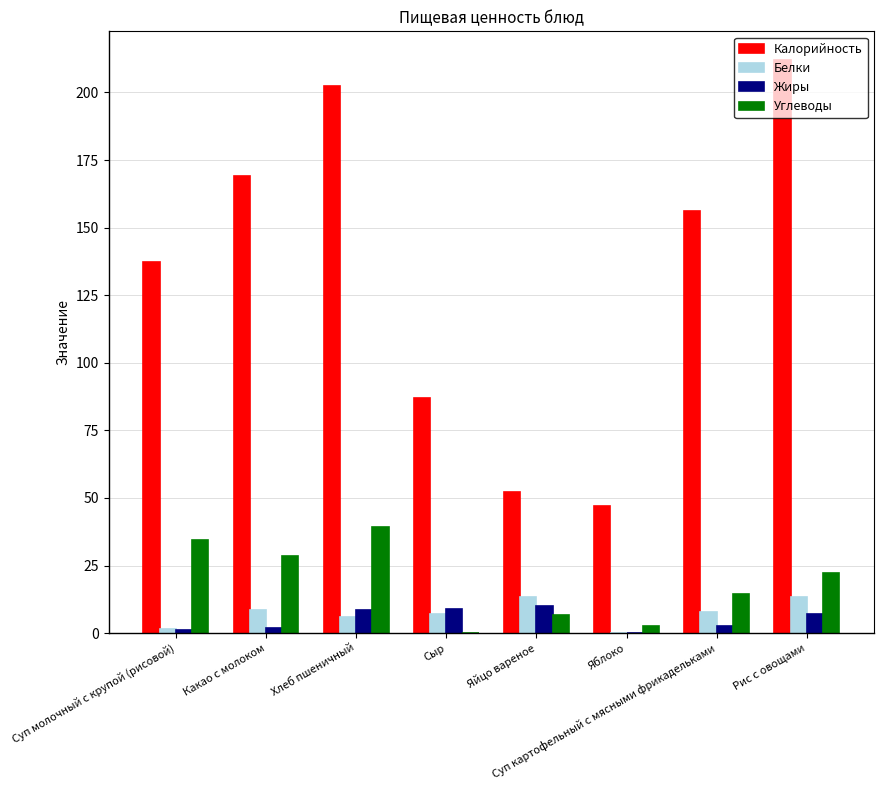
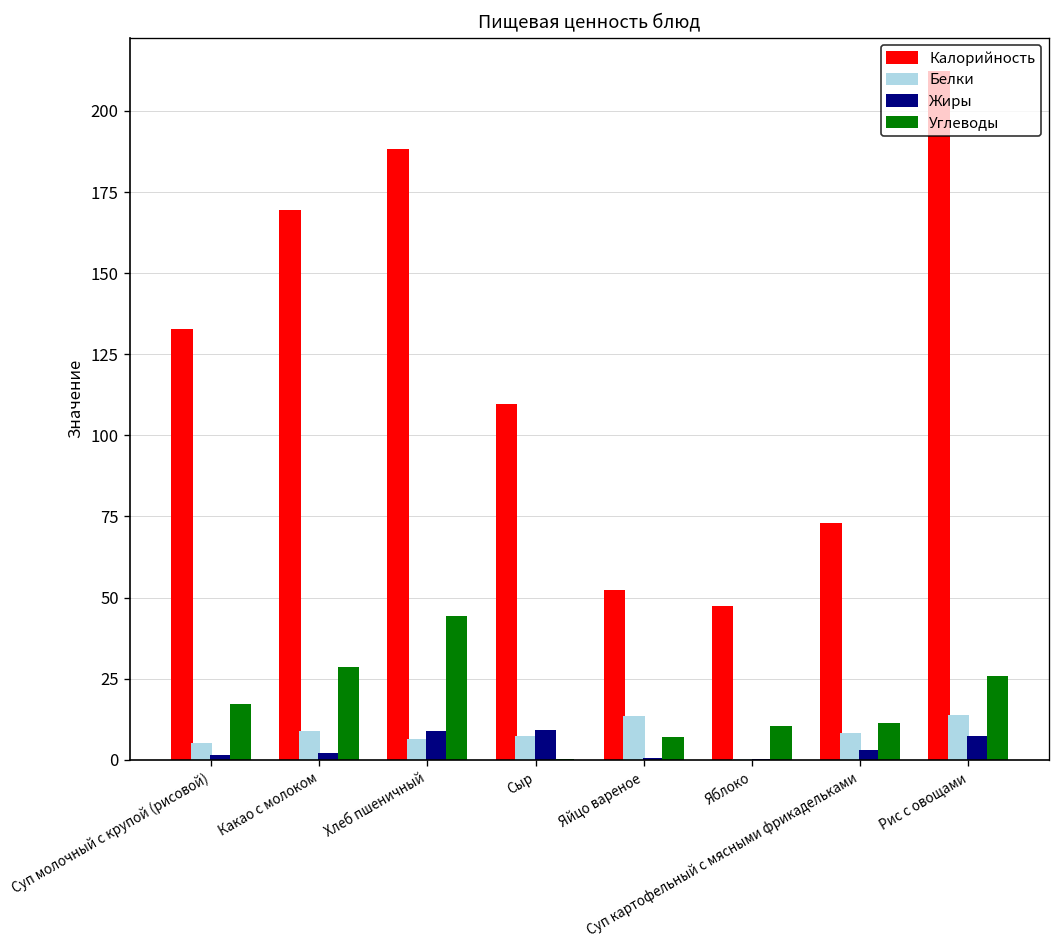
  {
    "Калорийность": {
-     "Суп молочный с крупой (рисовой)": 137,
+     "Суп молочный с крупой (рисовой)": 132,
      "Какао с молоком": 169,
-     "Хлеб пшеничный": 202,
-     "Сыр": 87,
+     "Хлеб пшеничный": 188,
+     "Сыр": 109,
      "Яйцо вареное": 52,
      "Яблоко": 47,
-     "Суп картофельный с мясными фрикадельками": 156
+     "Суп картофельный с мясными фрикадельками": 73
    },
    "Белки": {
-     "Суп молочный с крупой (рисовой)": 2,
+     "Суп молочный с крупой (рисовой)": 5,
      "Какао с молоком": 9,
      "Хлеб пшеничный": 6,
      "Сыр": 7,
      "Яйцо вареное": 13,
      "Яблоко": 0,
      "Суп картофельный с мясными фрикадельками": 8,
      "Рис с овощами": 13
    },
    "Жиры": {
      "Суп молочный с крупой (рисовой)": 1,
      "Какао с молоком": 2,
      "Хлеб пшеничный": 9,
      "Сыр": 9,
-     "Яйцо вареное": 10,
+     "Яйцо вареное": 0,
      "Яблоко": 0,
      "Суп картофельный с мясными фрикадельками": 3,
      "Рис с овощами": 7
    },
    "Углеводы": {
-     "Суп молочный с крупой (рисовой)": 34,
+     "Суп молочный с крупой (рисовой)": 17,
      "Какао с молоком": 28,
-     "Хлеб пшеничный": 39,
+     "Хлеб пшеничный": 44,
      "Сыр": 0,
      "Яйцо вареное": 7,
-     "Яблоко": 3,
-     "Суп картофельный с мясными фрикадельками": 14,
-     "Рис с овощами": 22
+     "Яблоко": 10,
+     "Суп картофельный с мясными фрикадельками": 11,
+     "Рис с овощами": 26
    }
  }
